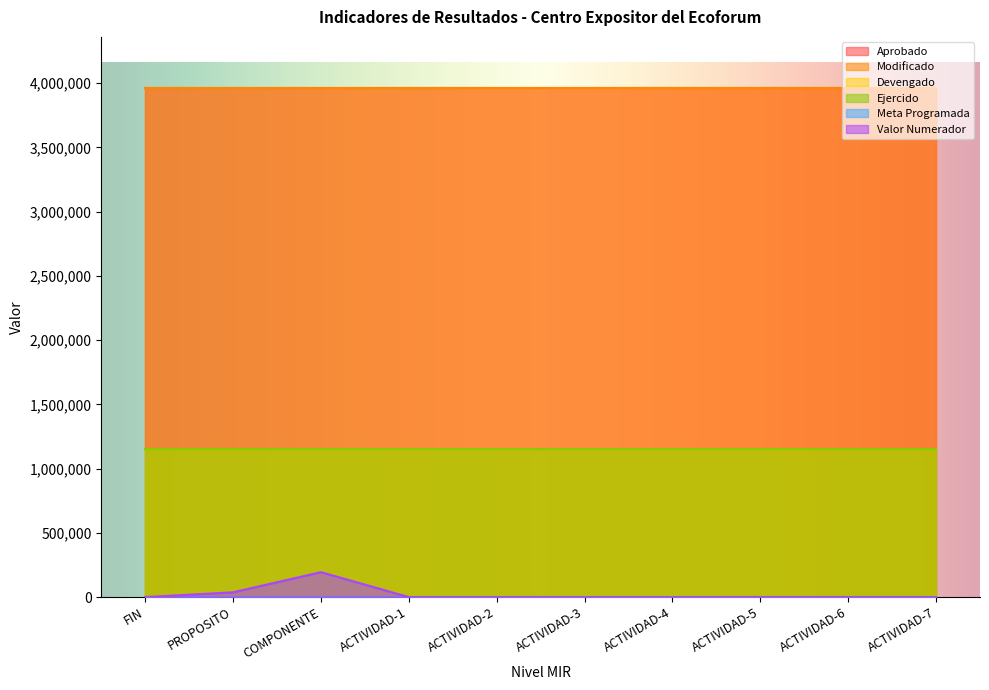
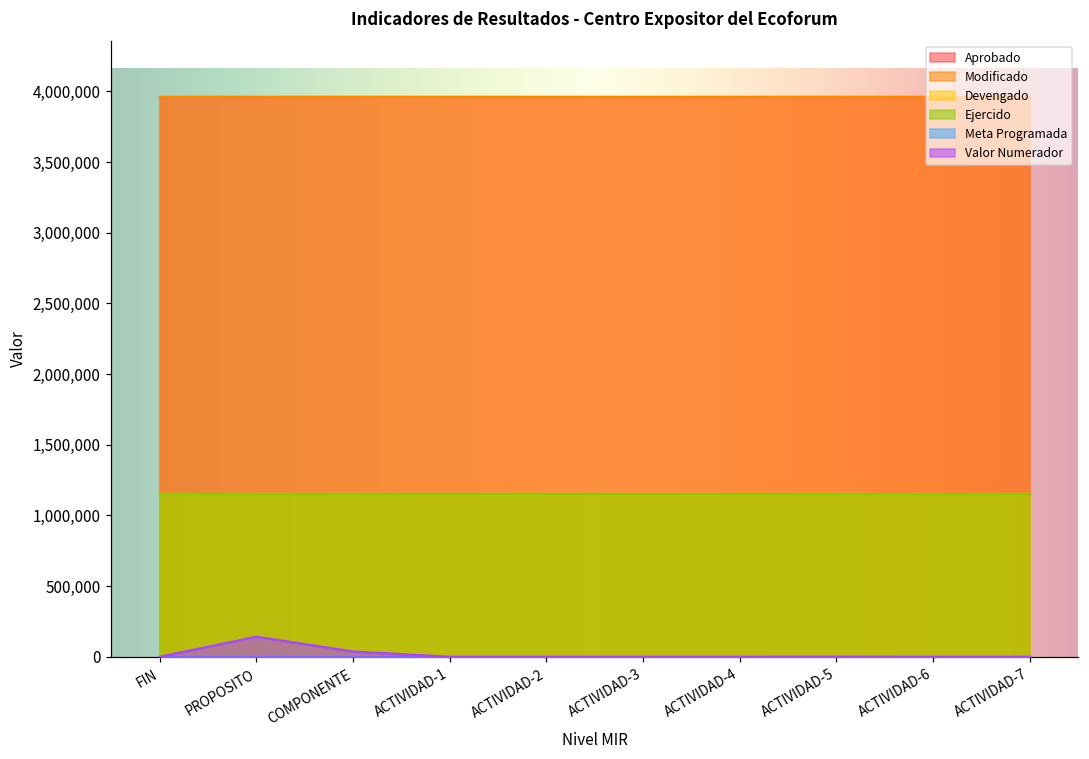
  {
    "Modificado": {
      "FIN": "3,960,000",
      "PROPOSITO": "3,960,000",
      "COMPONENTE": "3,960,000",
      "ACTIVIDAD-1": "3,960,000",
      "ACTIVIDAD-2": "3,960,000",
      "ACTIVIDAD-3": "3,960,000",
      "ACTIVIDAD-4": "3,960,000",
      "ACTIVIDAD-5": "3,960,000"
    },
    "Ejercido": {
      "FIN": "1,150,000",
      "PROPOSITO": "1,150,000",
      "COMPONENTE": "1,150,000",
      "ACTIVIDAD-1": "1,150,000",
      "ACTIVIDAD-2": "1,150,000",
      "ACTIVIDAD-3": "1,150,000",
      "ACTIVIDAD-4": "1,150,000",
      "ACTIVIDAD-5": "1,150,000",
      "ACTIVIDAD-6": "1,150,000",
      "ACTIVIDAD-7": "1,150,000"
    },
    "Meta Programada": {
      "PROPOSITO": "0",
      "COMPONENTE": "0"
    },
    "Valor Numerador": {
-     "PROPOSITO": "40,000",
-     "COMPONENTE": "190,000"
+     "PROPOSITO": "140,000",
+     "COMPONENTE": "40,000"
    }
  }
